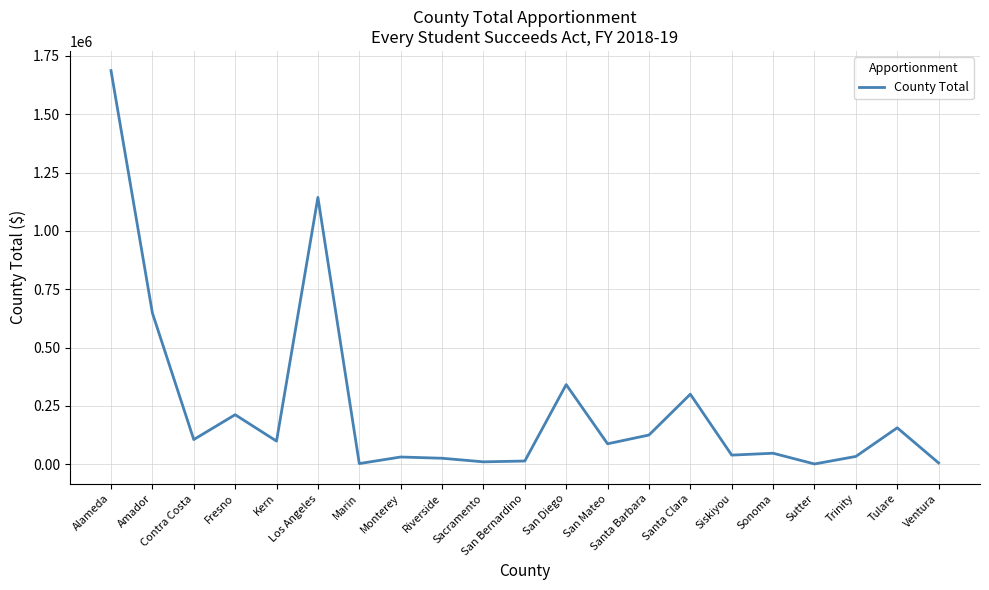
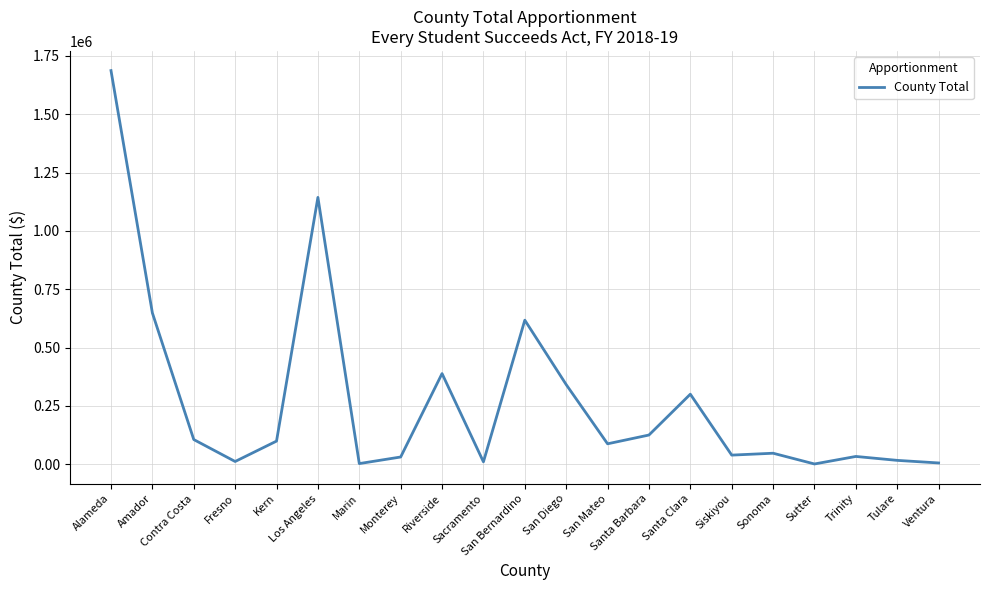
  {
    "Alameda": 1690000,
    "Amador": 650000,
    "Contra Costa": 110000,
-   "Fresno": 210000,
+   "Fresno": 10000,
    "Kern": 100000,
    "Los Angeles": 1140000,
    "Marin": 0,
    "Monterey": 30000,
-   "Riverside": 30000,
+   "Riverside": 390000,
    "Sacramento": 10000,
-   "San Bernardino": 10000,
+   "San Bernardino": 620000,
    "San Diego": 340000,
    "San Mateo": 90000,
    "Santa Barbara": 120000,
    "Santa Clara": 300000,
    "Siskiyou": 40000,
    "Sonoma": 50000,
    "Sutter": 0,
    "Trinity": 30000,
-   "Tulare": 160000,
+   "Tulare": 20000,
    "Ventura": 10000
  }
